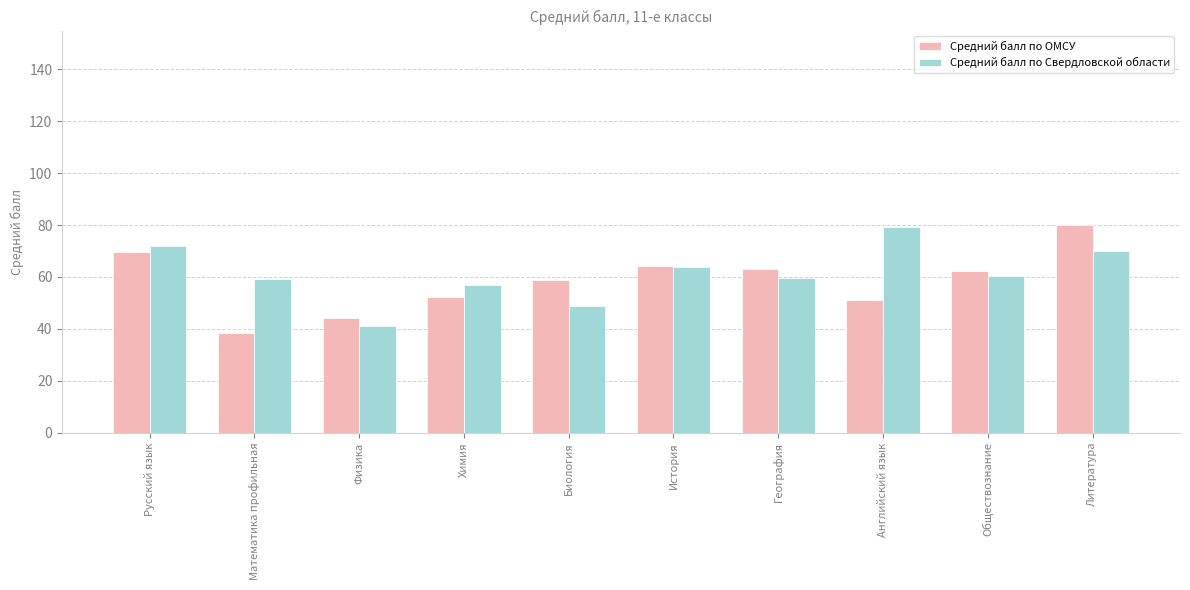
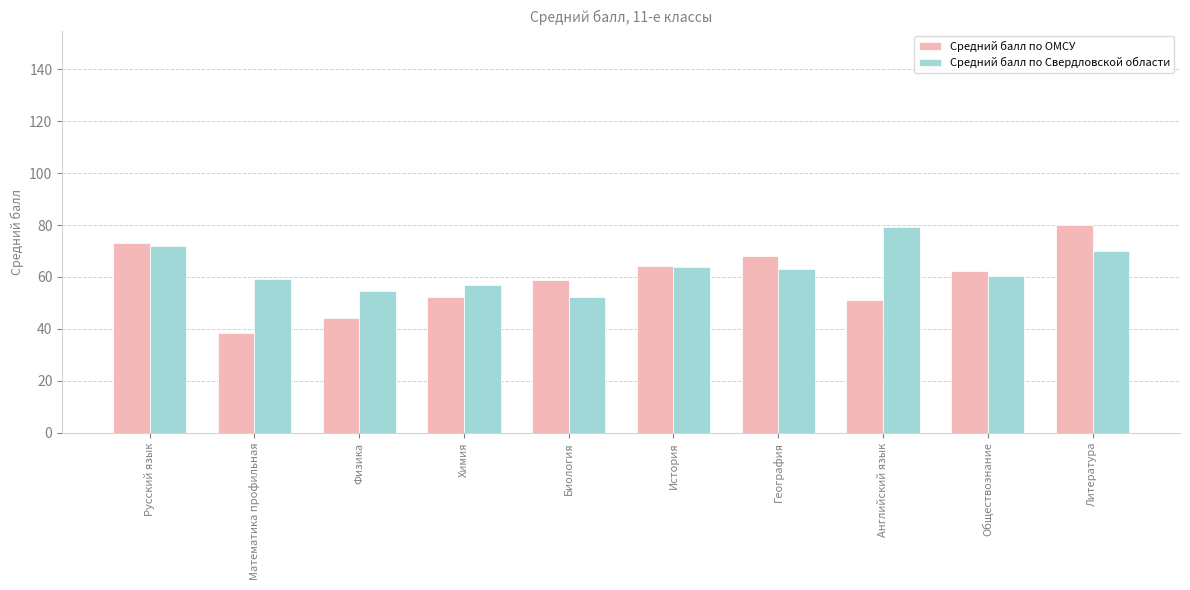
  {
    "Средний балл по ОМСУ": {
-     "Русский язык": 70,
+     "Русский язык": 73,
      "Математика профильная": 38,
      "Физика": 44,
      "Химия": 52,
      "Биология": 59,
      "История": 64,
-     "География": 63,
+     "География": 68,
      "Английский язык": 51,
      "Обществознание": 62,
      "Литература": 80
    },
    "Средний балл по Свердловской области": {
      "Русский язык": 72,
      "Математика профильная": 59,
-     "Физика": 41,
+     "Физика": 55,
      "Химия": 57,
-     "Биология": 49,
+     "Биология": 52,
      "История": 64,
-     "География": 60,
+     "География": 63,
      "Английский язык": 79,
      "Обществознание": 60,
      "Литература": 70
    }
  }
